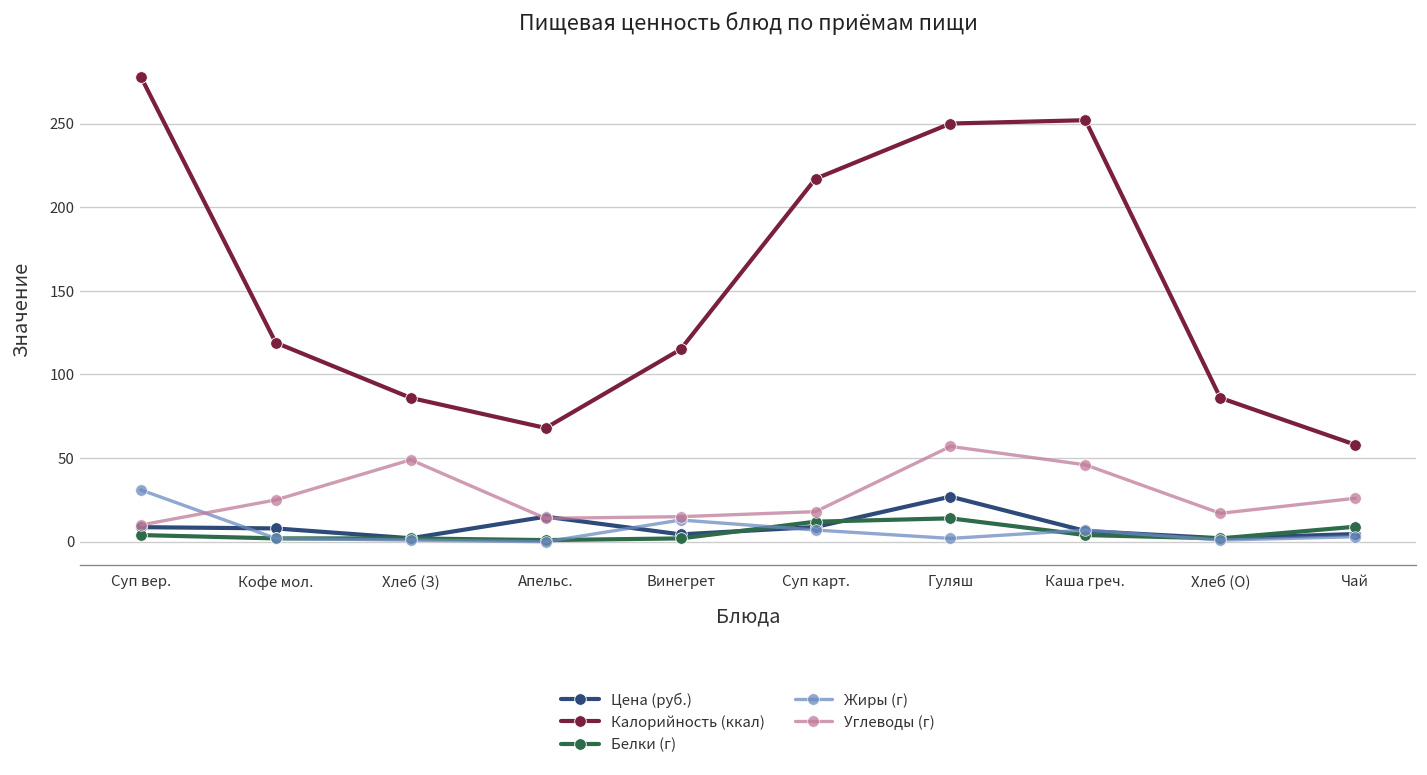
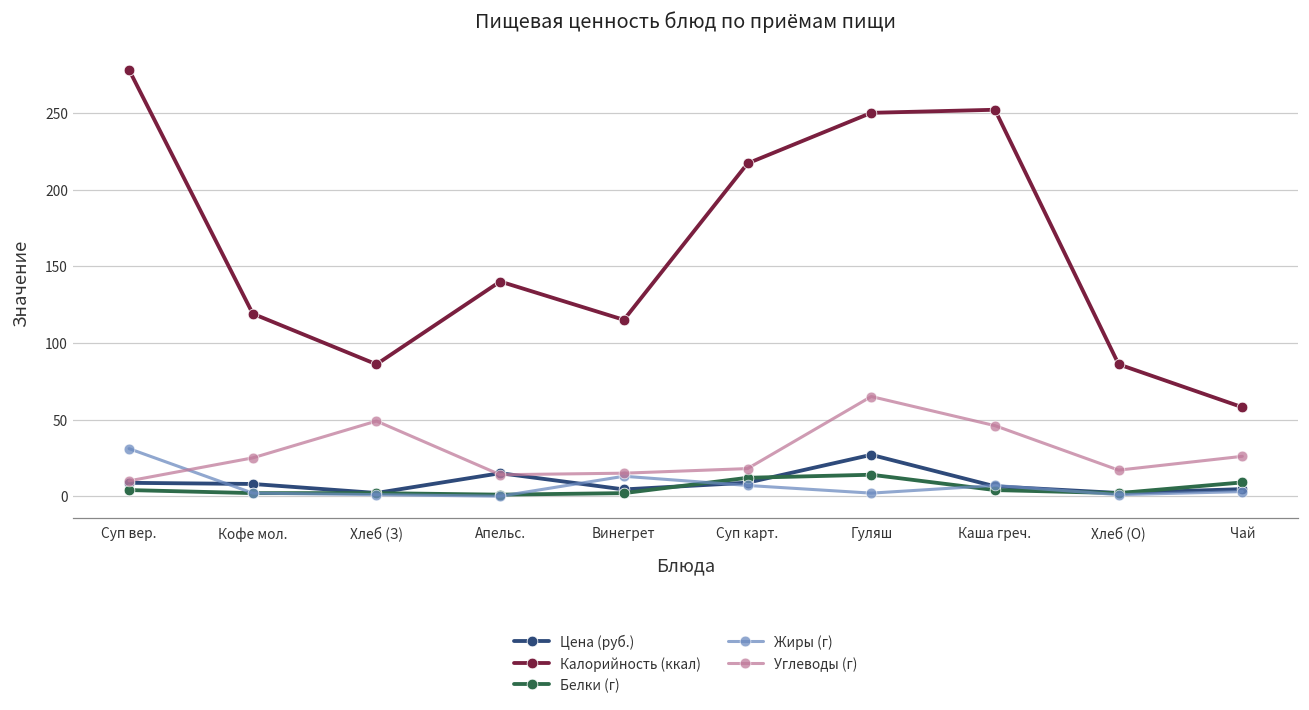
  {
    "Калорийность (ккал)": {
      "Суп вер.": 278,
      "Кофе мол.": 119,
      "Хлеб (З)": 86,
-     "Апельс.": 68,
+     "Апельс.": 140,
      "Винегрет": 115,
      "Суп карт.": 217,
      "Гуляш": 250,
      "Каша греч.": 252,
      "Хлеб (О)": 86,
      "Чай": 58
    },
    "Жиры (г)": {
      "Суп вер.": 31,
      "Винегрет": 13,
      "Суп карт.": 7,
      "Гуляш": 2
    },
    "Углеводы (г)": {
      "Кофе мол.": 25,
      "Хлеб (З)": 49,
      "Винегрет": 15,
      "Суп карт.": 18,
-     "Гуляш": 57,
+     "Гуляш": 65,
      "Каша греч.": 46,
      "Хлеб (О)": 17,
      "Чай": 26
    }
  }
